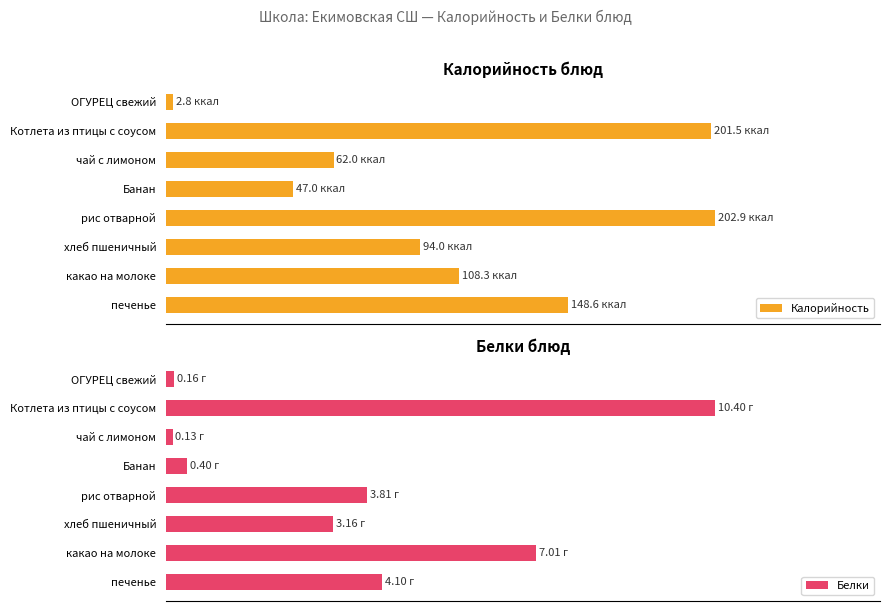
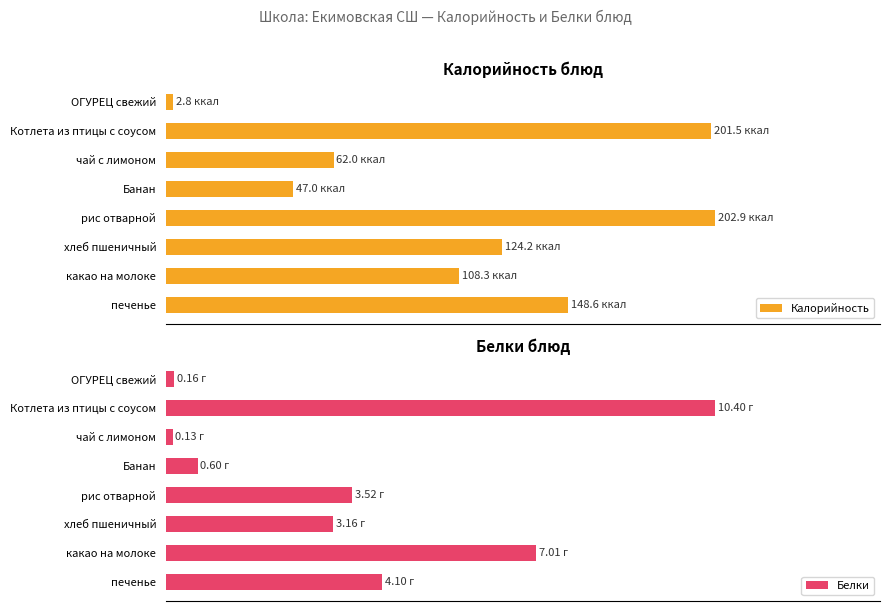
  {
    "Калорийность блюд": {
-     "хлеб пшеничный": 94.0
+     "хлеб пшеничный": 124.2
    },
    "Белки блюд": {
-     "Банан": 0.40,
-     "рис отварной": 3.81
+     "Банан": 0.60,
+     "рис отварной": 3.52
    }
  }
